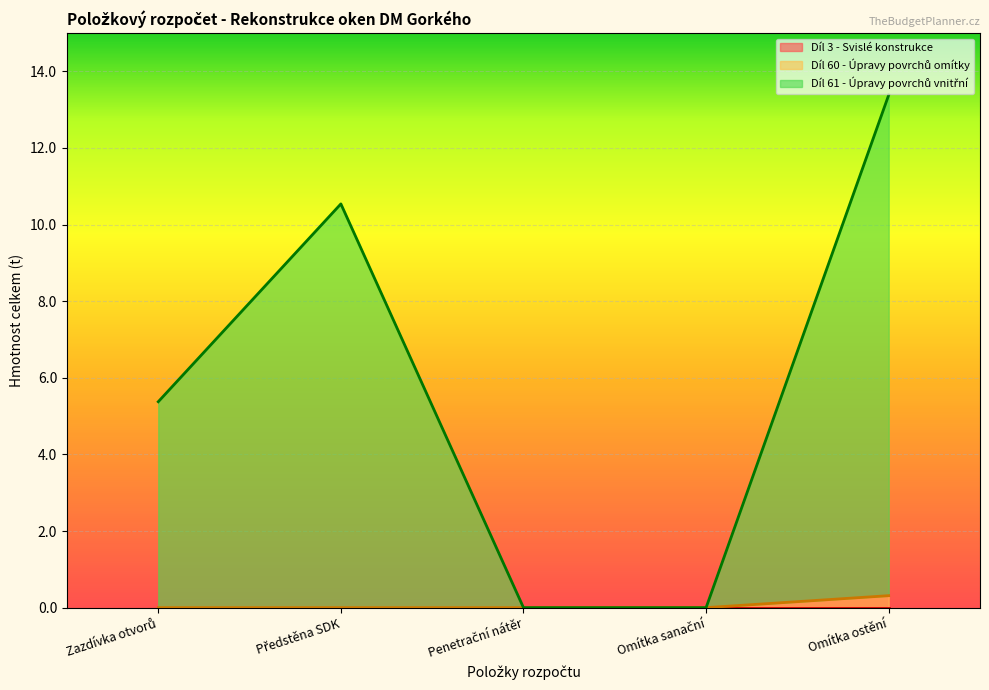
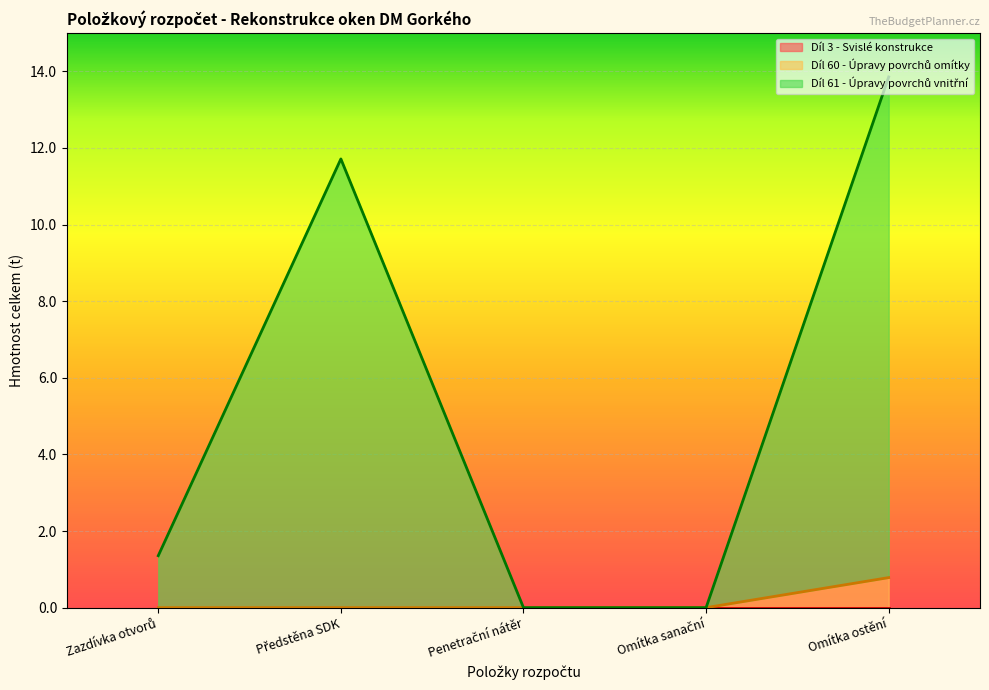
  {
    "Díl 3 - Svislé konstrukce": {
      "Omítka ostění": 0.0
    },
    "Díl 60 - Úpravy povrchů omítky": {
-     "Omítka ostění": 0.3
+     "Omítka ostění": 0.8
    },
    "Díl 61 - Úpravy povrchů vnitřní": {
-     "Zazdívka otvorů": 5.4,
-     "Předstěna SDK": 10.5
+     "Zazdívka otvorů": 1.4,
+     "Předstěna SDK": 11.7
    }
  }
